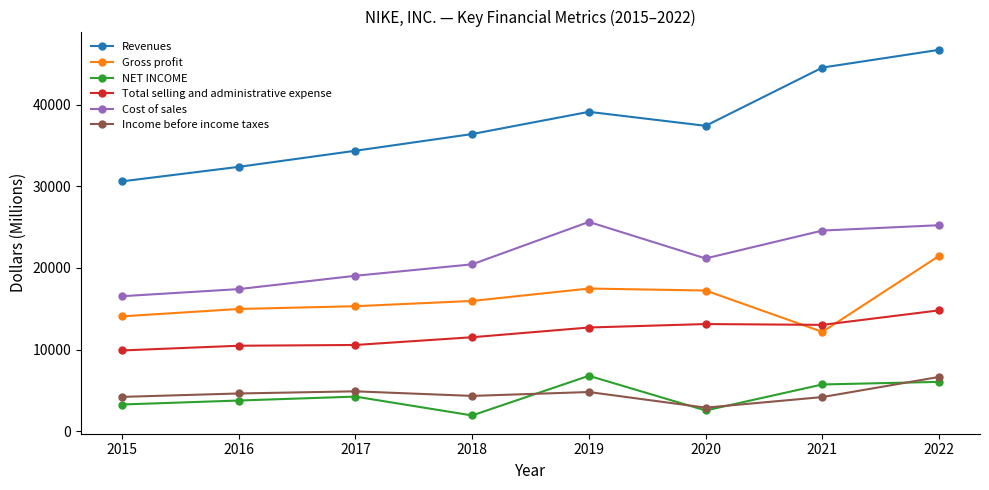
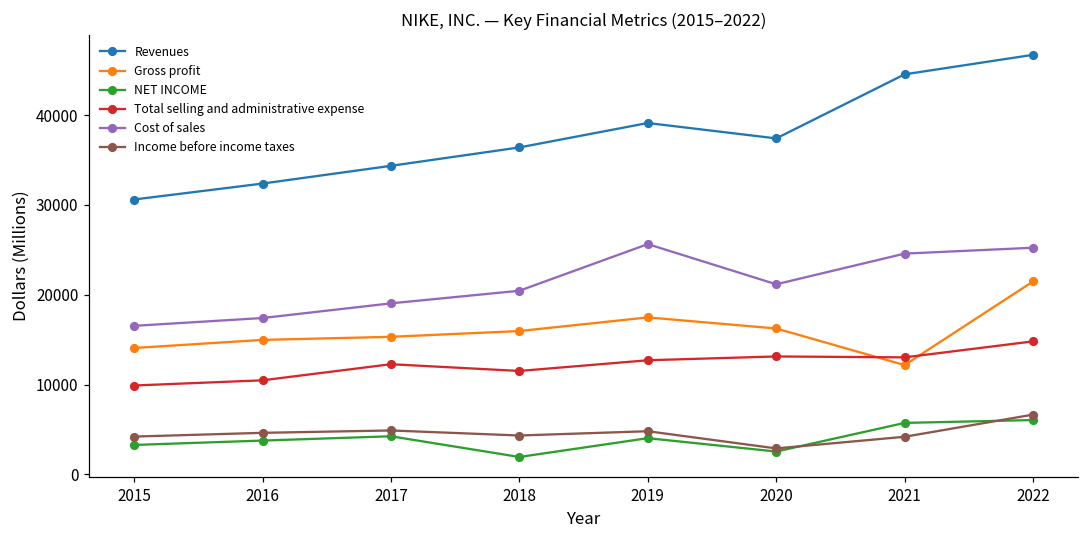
  {
    "Revenues": {
      "2015": 31000,
      "2016": 32000,
      "2017": 34000,
      "2018": 36000,
      "2019": 39000,
      "2020": 37000,
      "2021": 45000,
      "2022": 47000
    },
    "Gross profit": {
      "2015": 14000,
      "2016": 15000,
      "2017": 15000,
      "2018": 16000,
      "2019": 17000,
-     "2020": 17000,
+     "2020": 16000,
      "2021": 12000,
      "2022": 21000
    },
    "NET INCOME": {
      "2015": 3000,
      "2016": 4000,
      "2017": 4000,
      "2018": 2000,
-     "2019": 7000,
+     "2019": 4000,
      "2020": 3000,
      "2021": 6000,
      "2022": 6000
    },
    "Total selling and administrative expense": {
      "2015": 10000,
      "2016": 10000,
-     "2017": 11000,
+     "2017": 12000,
      "2018": 12000,
      "2019": 13000,
      "2020": 13000,
      "2021": 13000,
      "2022": 15000
    },
    "Cost of sales": {
      "2015": 17000,
      "2016": 17000,
      "2017": 19000,
      "2018": 20000,
      "2019": 26000,
      "2020": 21000,
      "2021": 25000,
      "2022": 25000
    },
    "Income before income taxes": {
      "2015": 4000,
      "2016": 5000,
      "2017": 5000,
      "2018": 4000,
      "2019": 5000,
      "2020": 3000,
      "2021": 4000,
      "2022": 7000
    }
  }
